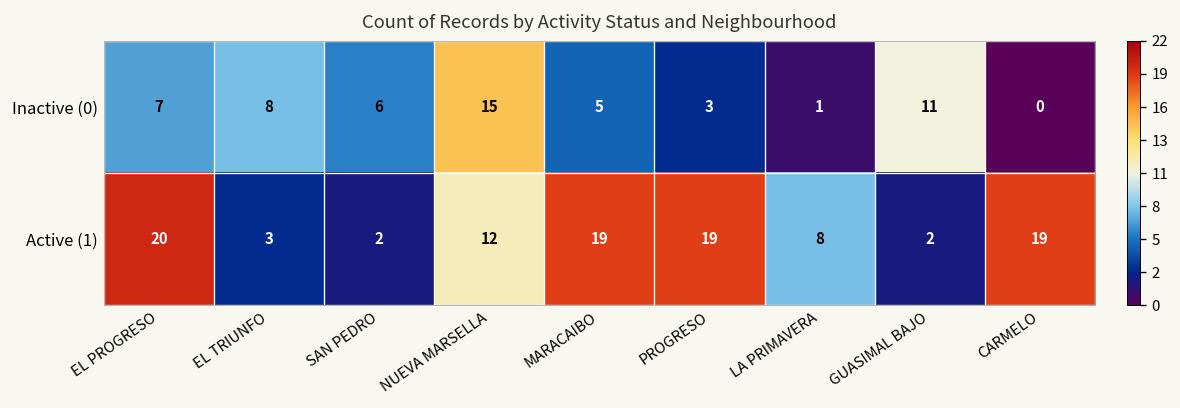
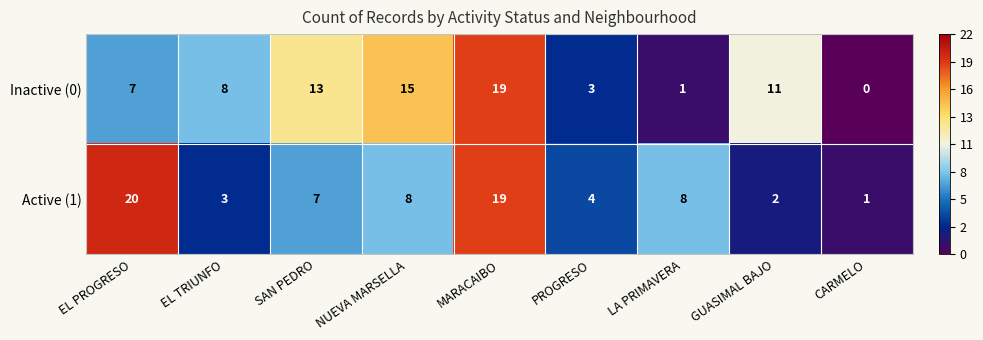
  {
    "Inactive (0)": {
      "EL PROGRESO": 7,
      "EL TRIUNFO": 8,
-     "SAN PEDRO": 6,
+     "SAN PEDRO": 13,
      "NUEVA MARSELLA": 15,
-     "MARACAIBO": 5,
+     "MARACAIBO": 19,
      "PROGRESO": 3,
      "LA PRIMAVERA": 1,
      "GUASIMAL BAJO": 11,
      "CARMELO": 0
    },
    "Active (1)": {
      "EL PROGRESO": 20,
      "EL TRIUNFO": 3,
-     "SAN PEDRO": 2,
-     "NUEVA MARSELLA": 12,
+     "SAN PEDRO": 7,
+     "NUEVA MARSELLA": 8,
      "MARACAIBO": 19,
-     "PROGRESO": 19,
+     "PROGRESO": 4,
      "LA PRIMAVERA": 8,
      "GUASIMAL BAJO": 2,
-     "CARMELO": 19
+     "CARMELO": 1
    }
  }
